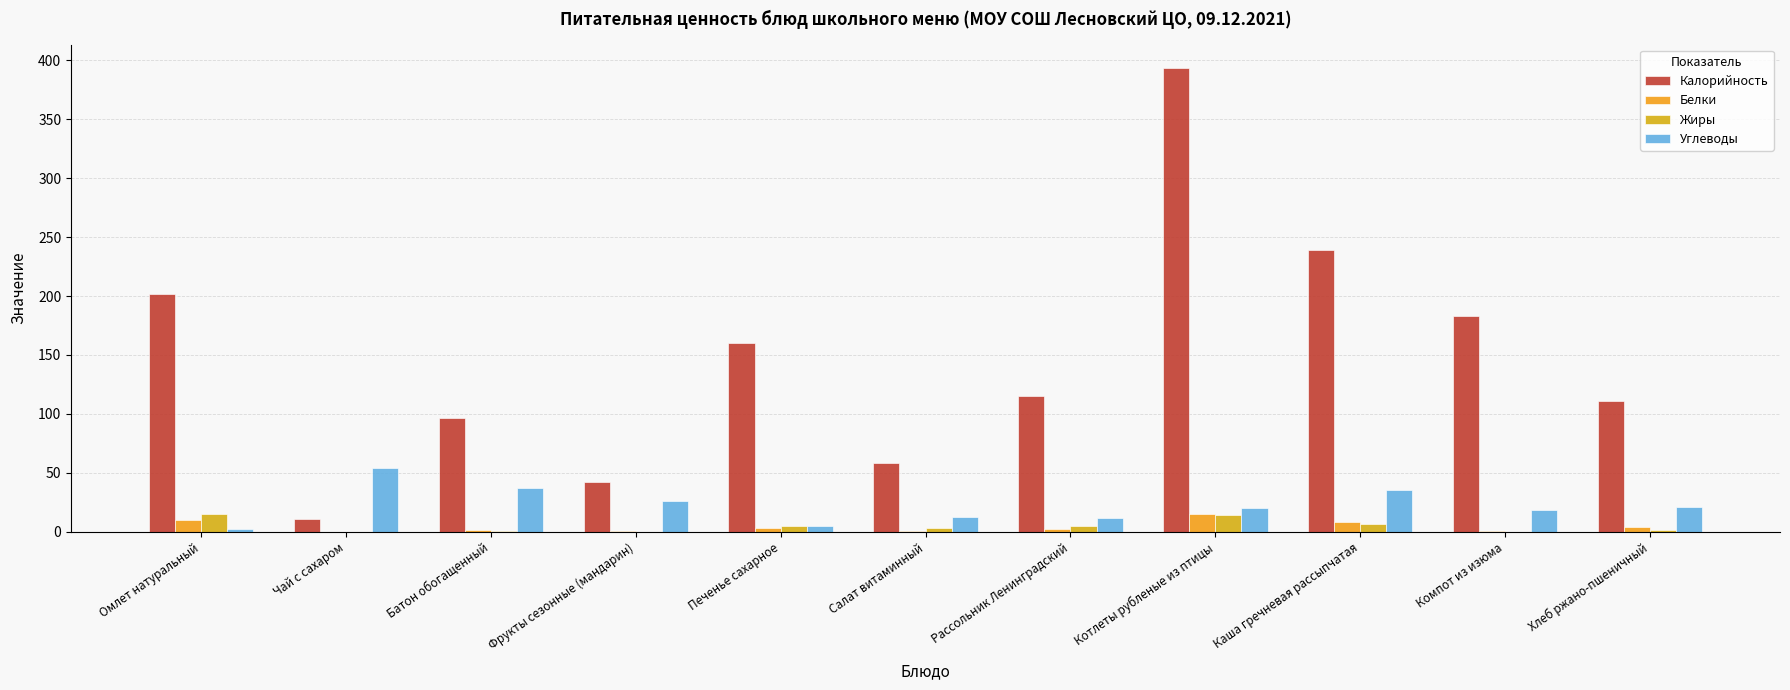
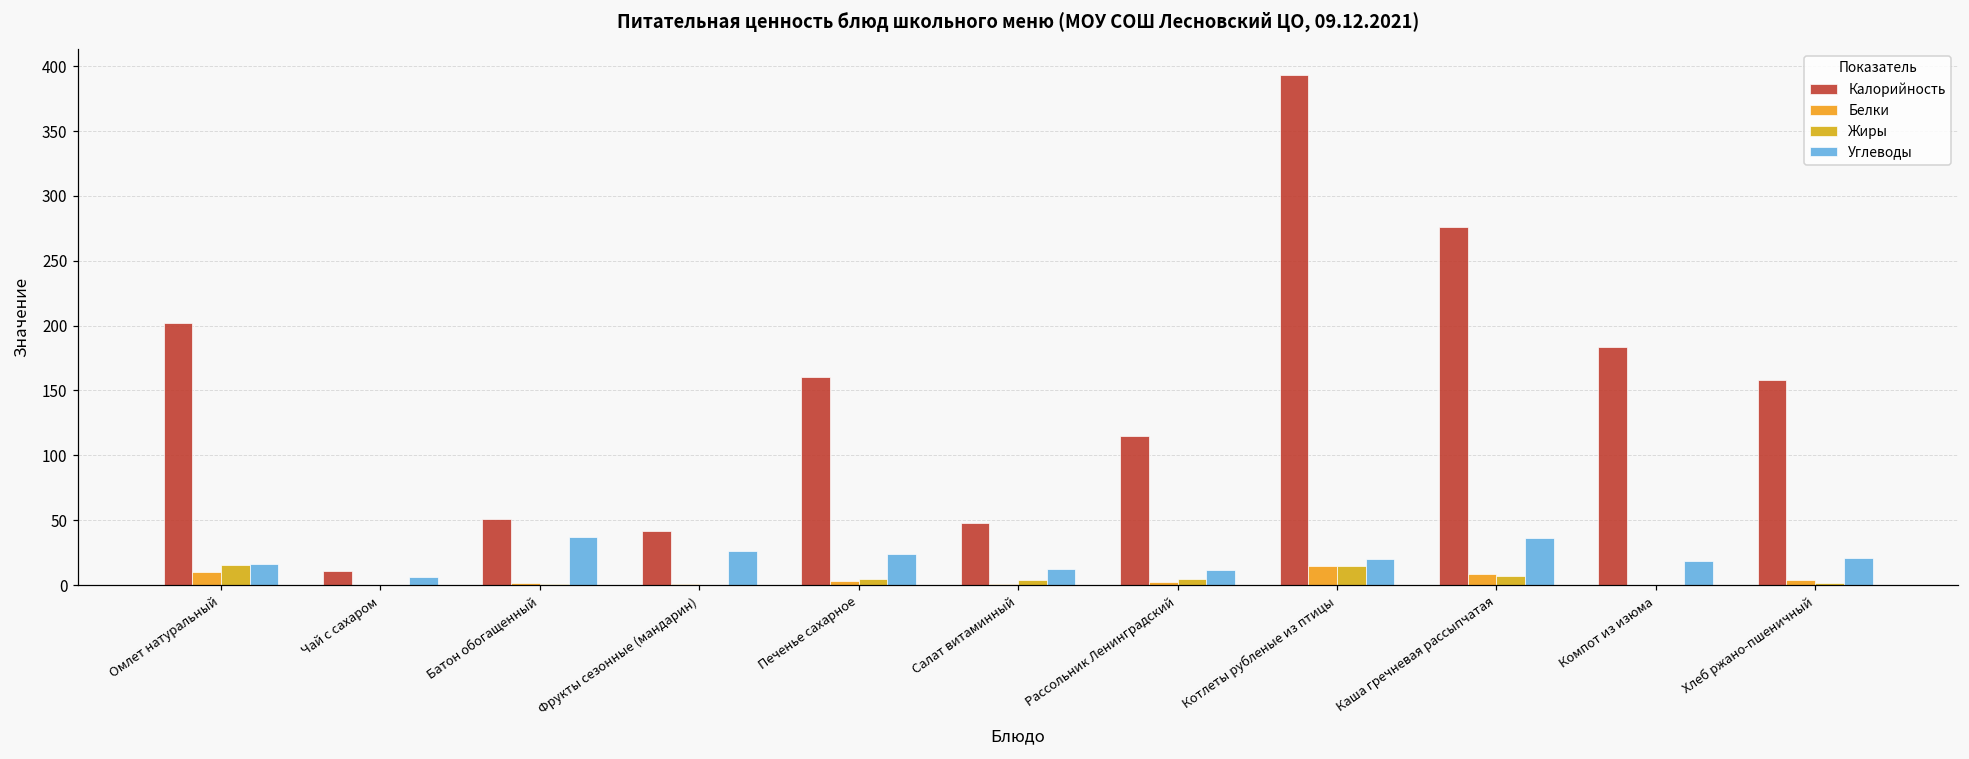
  {
    "Калорийность": {
      "Омлет натуральный": 202,
      "Чай с сахаром": 11,
-     "Батон обогащенный": 96,
+     "Батон обогащенный": 51,
      "Фрукты сезонные (мандарин)": 42,
      "Печенье сахарное": 161,
-     "Салат витаминный": 58,
+     "Салат витаминный": 48,
      "Рассольник Ленинградский": 115,
      "Котлеты рубленые из птицы": 394,
-     "Каша гречневая рассыпчатая": 239,
+     "Каша гречневая рассыпчатая": 276,
      "Компот из изюма": 183,
-     "Хлеб ржано-пшеничный": 111
+     "Хлеб ржано-пшеничный": 158
    },
    "Углеводы": {
-     "Омлет натуральный": 3,
-     "Чай с сахаром": 54,
+     "Омлет натуральный": 16,
+     "Чай с сахаром": 7,
      "Батон обогащенный": 37,
      "Фрукты сезонные (мандарин)": 26,
-     "Печенье сахарное": 5,
+     "Печенье сахарное": 24,
      "Салат витаминный": 13,
      "Рассольник Ленинградский": 11,
      "Котлеты рубленые из птицы": 20,
      "Каша гречневая рассыпчатая": 36,
      "Компот из изюма": 18,
      "Хлеб ржано-пшеничный": 21
    }
  }
